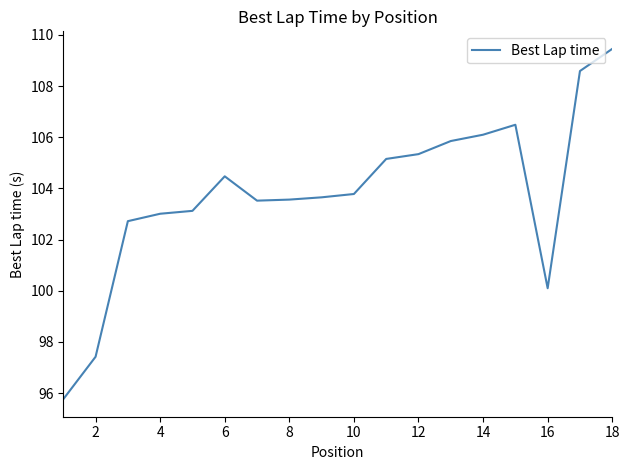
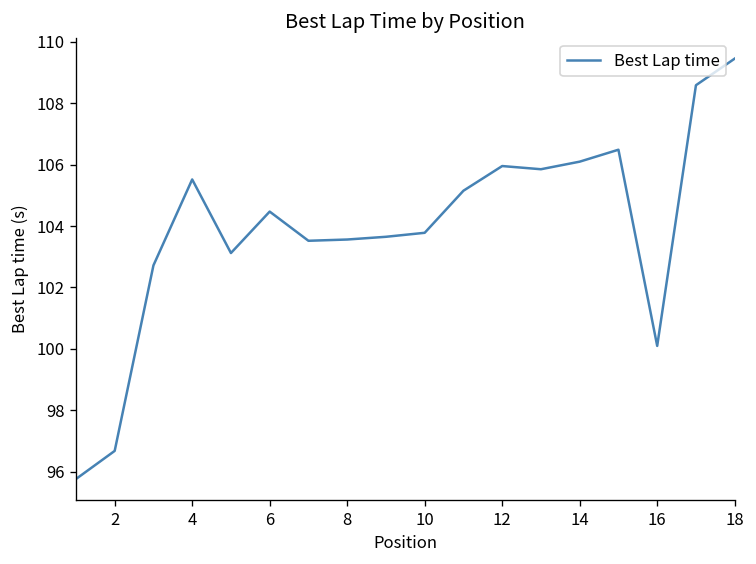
  {
-   "2": 97.4,
-   "4": 103.0,
+   "2": 96.7,
+   "4": 105.5,
    "6": 104.5,
    "8": 103.6,
    "10": 103.8,
-   "12": 105.3,
+   "12": 106.0,
    "14": 106.1,
    "16": 100.1,
    "18": 109.5
  }
